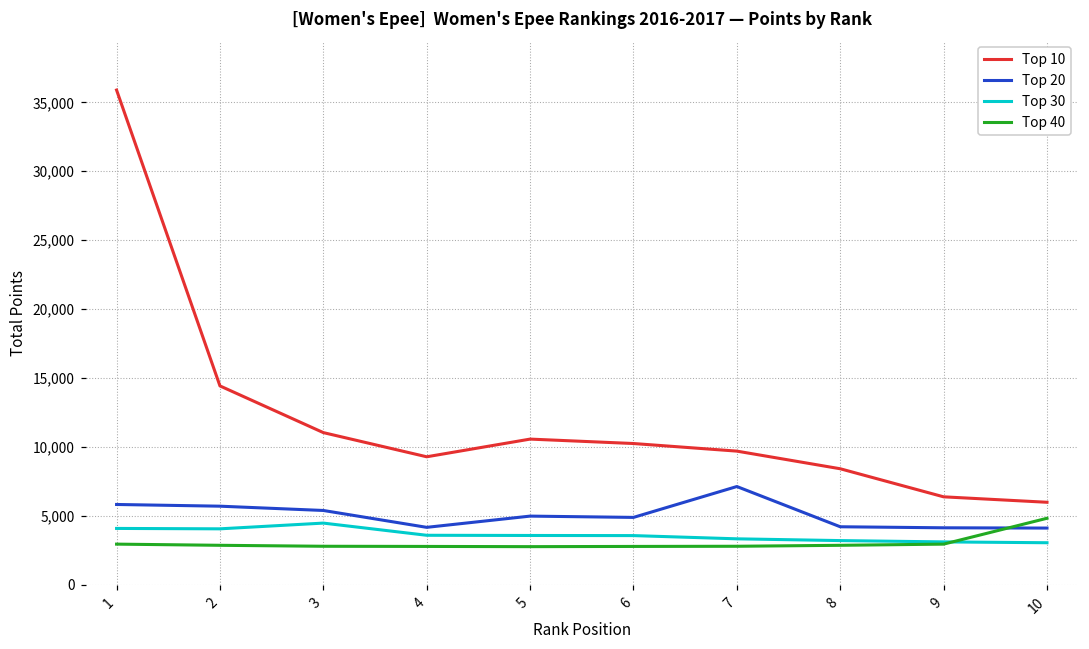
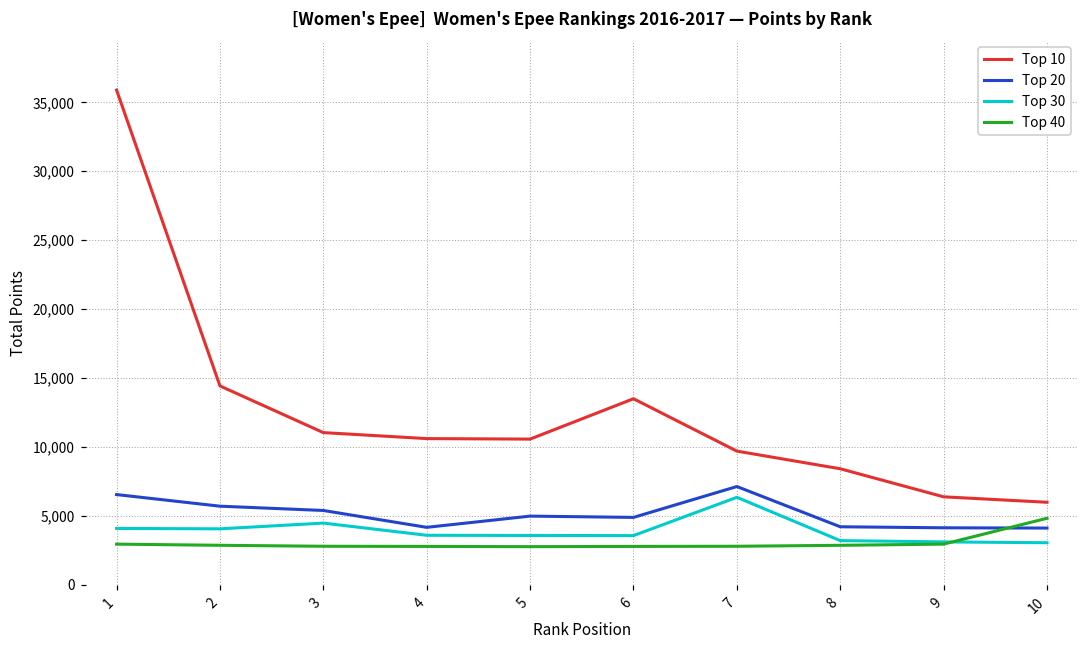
  {
    "Top 10": {
      "1": "35,900",
      "2": "14,400",
      "3": "11,000",
-     "4": "9,300",
+     "4": "10,600",
      "5": "10,600",
-     "6": "10,200",
+     "6": "13,500",
      "7": "9,700",
      "8": "8,400",
      "9": "6,400",
      "10": "6,000"
    },
    "Top 20": {
-     "1": "5,800",
+     "1": "6,500",
      "2": "5,700",
      "3": "5,400",
      "4": "4,200",
      "5": "5,000",
      "6": "4,900",
      "7": "7,100",
      "8": "4,200",
      "9": "4,100",
      "10": "4,100"
    },
    "Top 30": {
      "1": "4,100",
      "2": "4,100",
      "3": "4,500",
      "4": "3,600",
      "5": "3,600",
      "6": "3,600",
-     "7": "3,300",
+     "7": "6,300",
      "8": "3,200",
      "10": "3,100"
    },
    "Top 40": {
      "1": "3,000",
      "2": "2,900",
      "3": "2,800",
      "4": "2,800",
      "5": "2,800",
      "6": "2,800",
      "7": "2,800",
      "8": "2,900",
      "10": "4,800"
    }
  }
